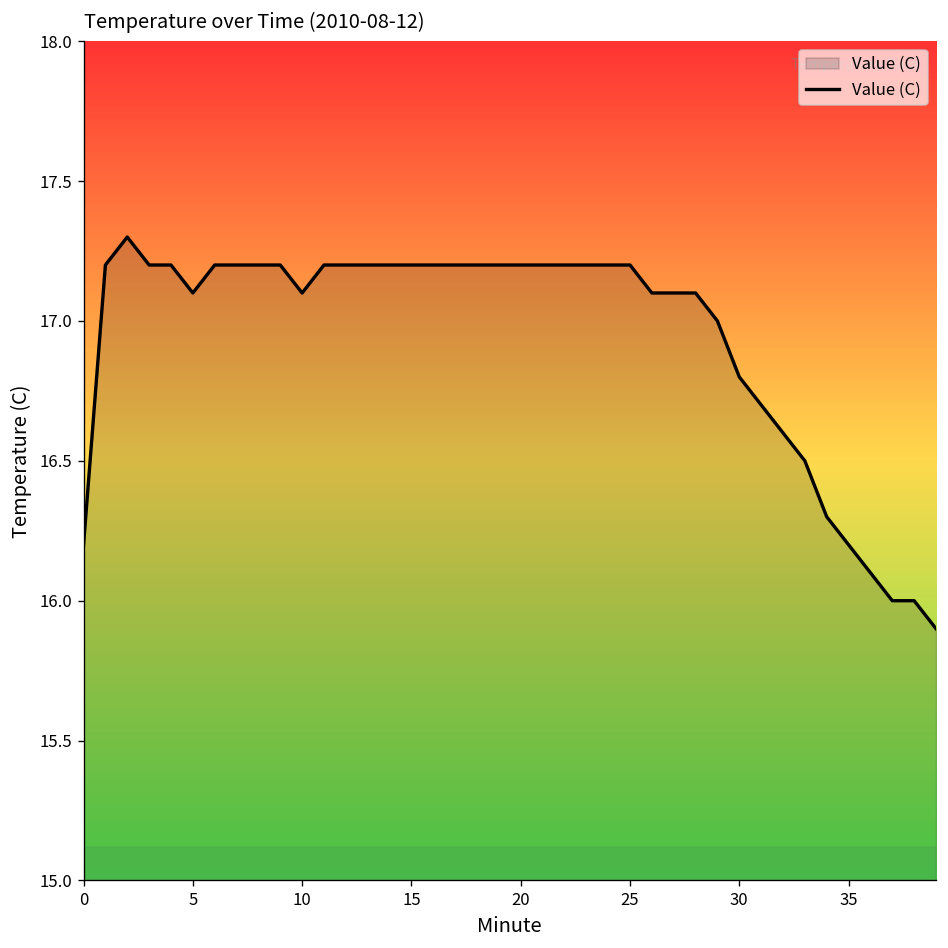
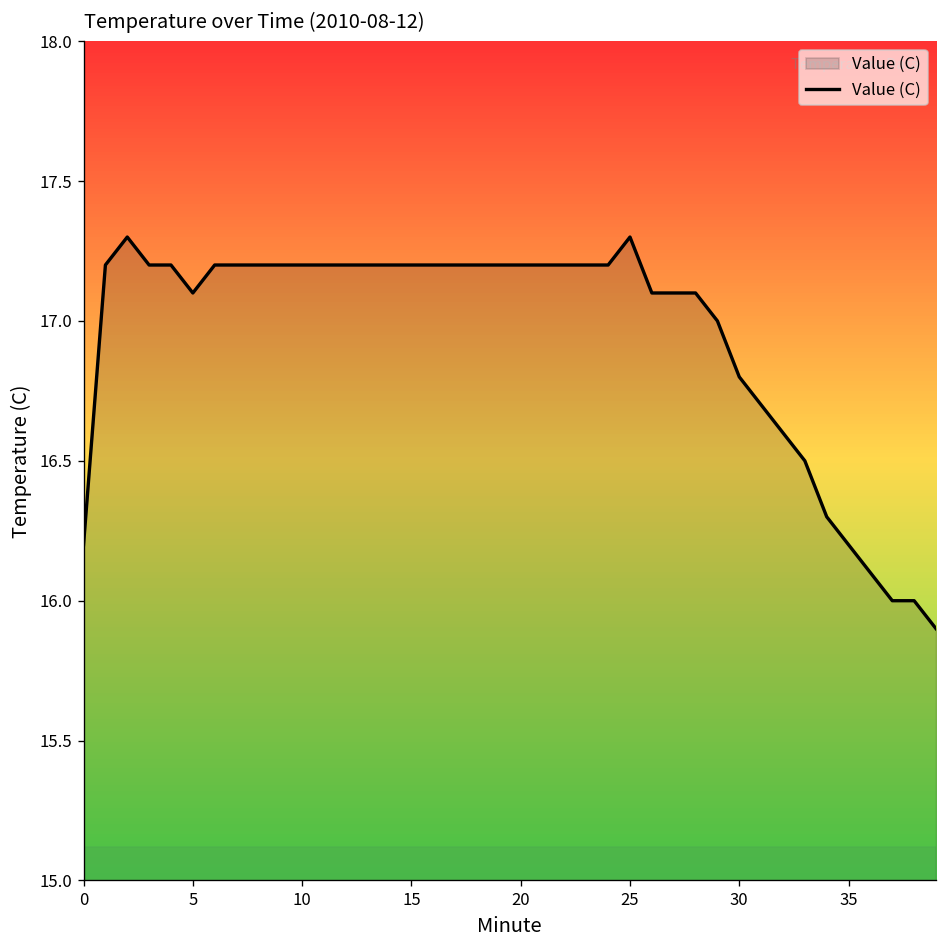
  {
    "0": 16.2,
    "5": 17.1,
-   "10": 17.1,
+   "10": 17.2,
    "15": 17.2,
    "20": 17.2,
-   "25": 17.2,
+   "25": 17.3,
    "30": 16.8,
    "35": 16.2
  }
